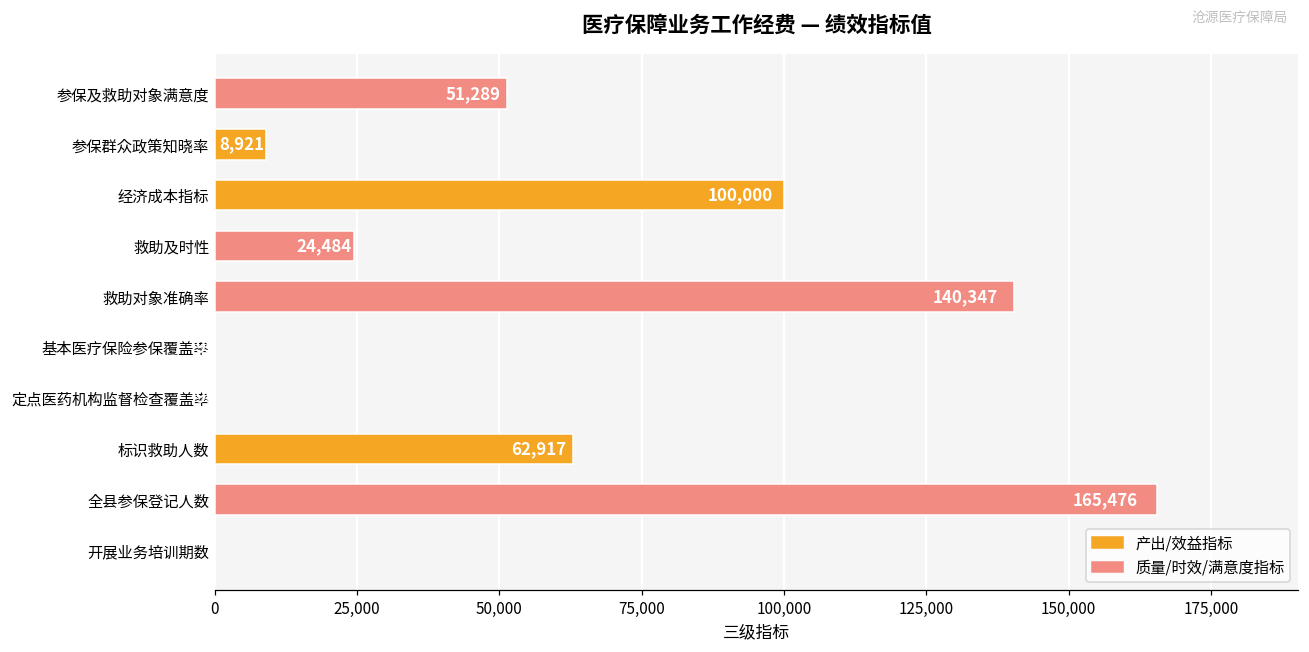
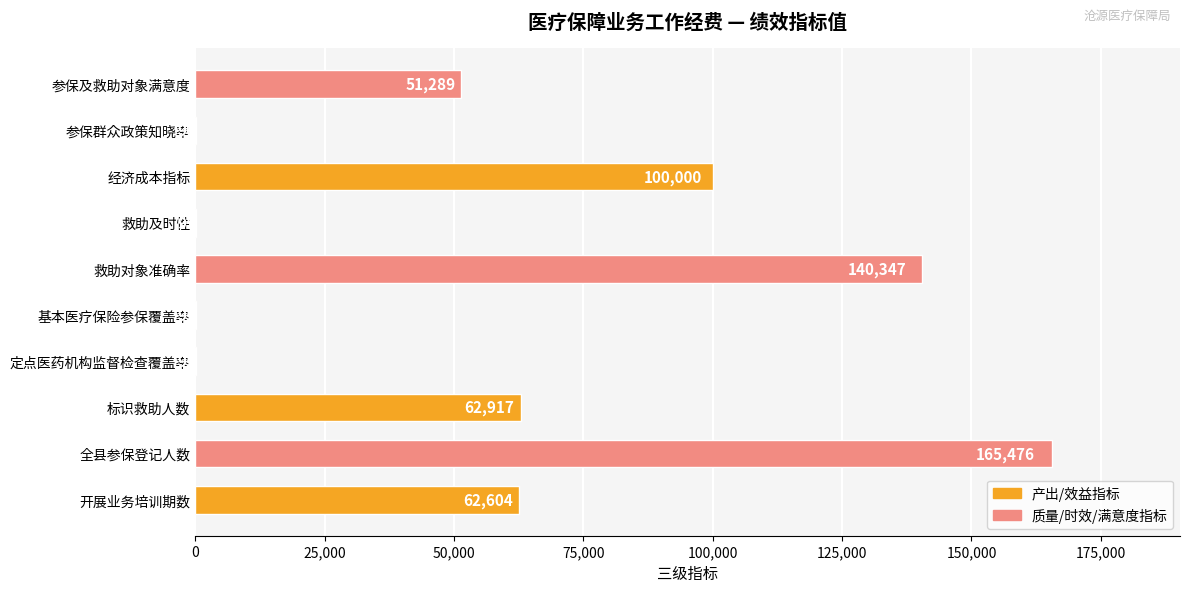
  {
-   "参保群众政策知晓率": "9,000",
-   "救助及时性": "24,000",
-   "开展业务培训期数": "0"
+   "参保群众政策知晓率": "0",
+   "救助及时性": "0",
+   "开展业务培训期数": "63,000"
  }
